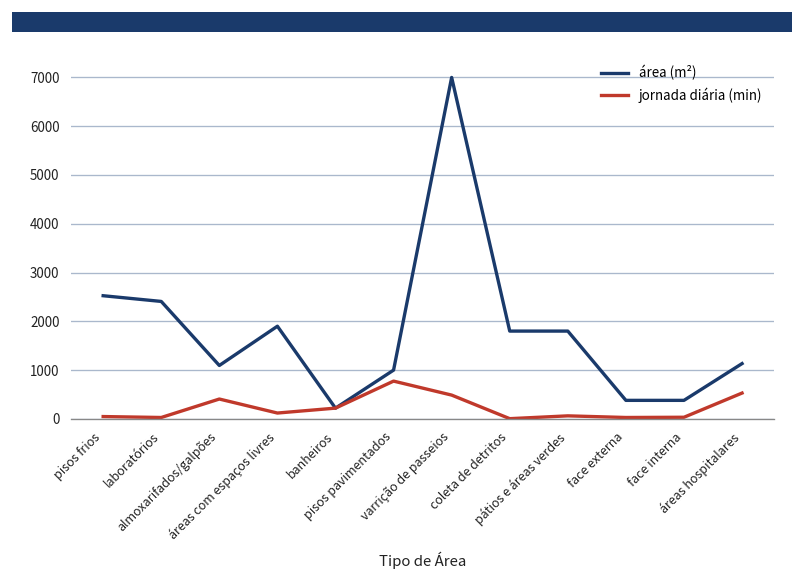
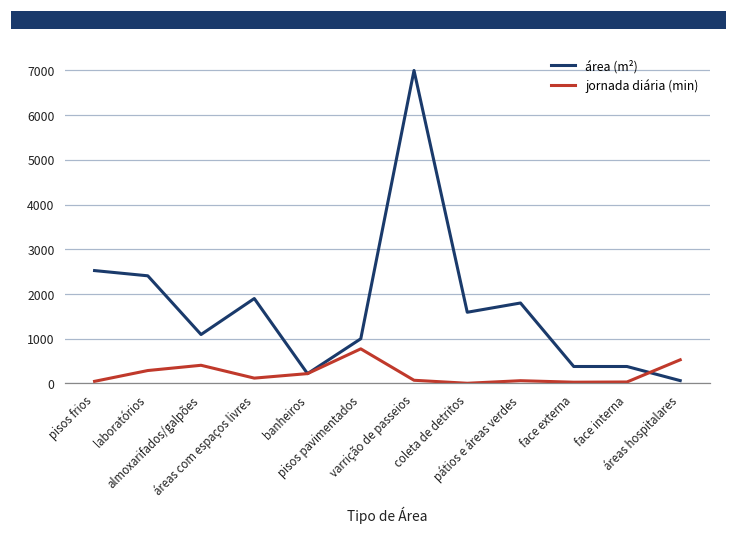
  {
    "área (m²)": {
      "pisos frios": 2500,
      "laboratórios": 2400,
      "almoxarifados/galpões": 1100,
      "áreas com espaços livres": 1900,
      "pisos pavimentados": 1000,
      "varrição de passeios": 7000,
-     "coleta de detritos": 1800,
+     "coleta de detritos": 1600,
      "pátios e áreas verdes": 1800,
      "face externa": 400,
      "face interna": 400,
-     "áreas hospitalares": 1100
+     "áreas hospitalares": 100
    },
    "jornada diária (min)": {
      "pisos frios": 0,
-     "laboratórios": 0,
+     "laboratórios": 300,
      "almoxarifados/galpões": 400,
      "áreas com espaços livres": 100,
      "pisos pavimentados": 800,
-     "varrição de passeios": 500,
+     "varrição de passeios": 100,
      "coleta de detritos": 0,
      "pátios e áreas verdes": 100,
      "face externa": 0,
      "face interna": 0,
      "áreas hospitalares": 500
    }
  }
